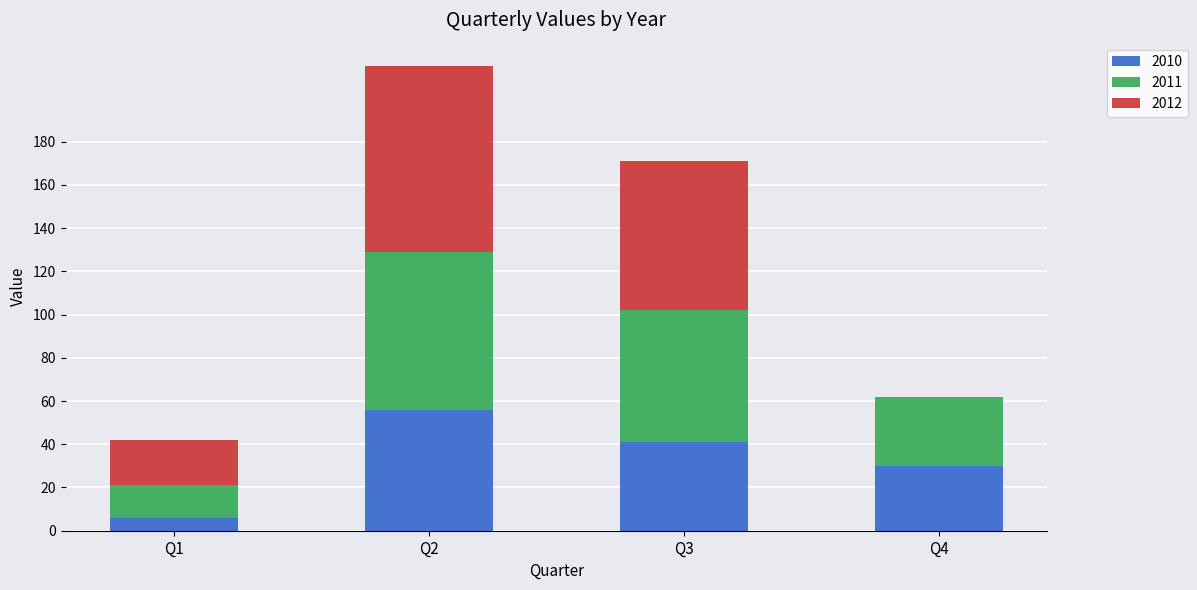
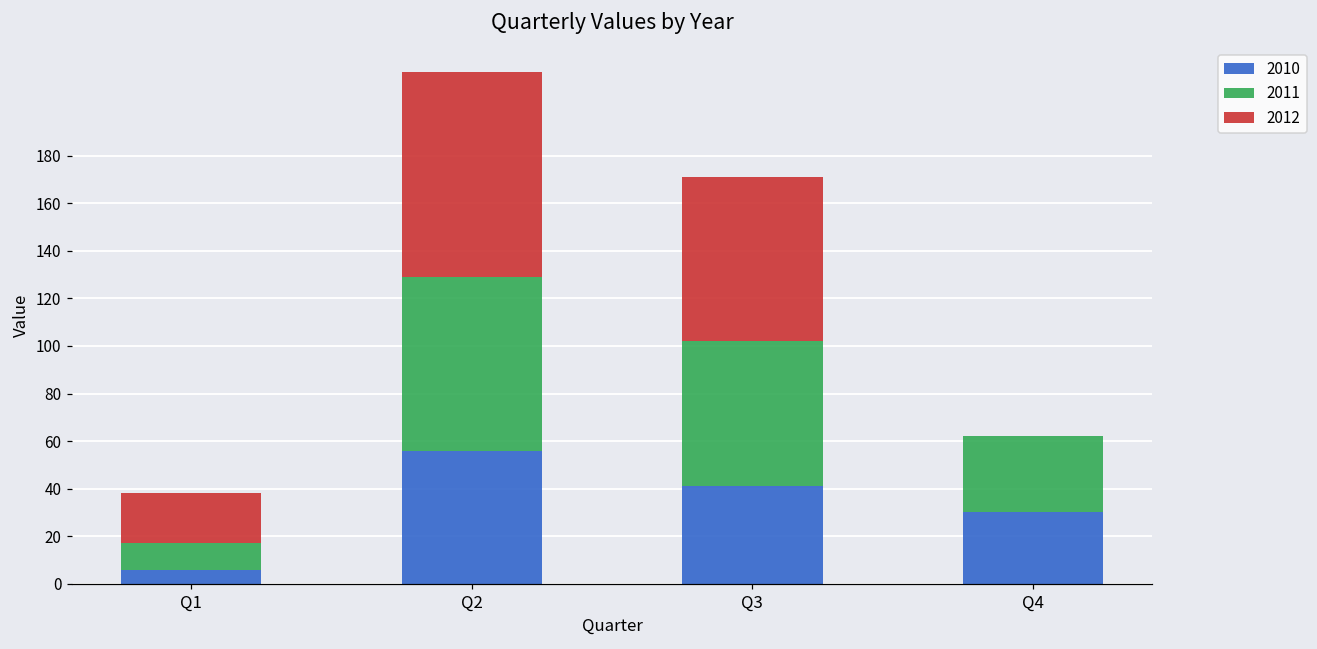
  {
    "2010": {
      "Q1": 6,
      "Q2": 56,
      "Q3": 41,
      "Q4": 30
    },
    "2011": {
-     "Q1": 15,
+     "Q1": 11,
      "Q2": 73,
      "Q3": 61,
      "Q4": 32
    },
    "2012": {
      "Q1": 21,
      "Q2": 86,
      "Q3": 69,
      "Q4": 0
    }
  }
